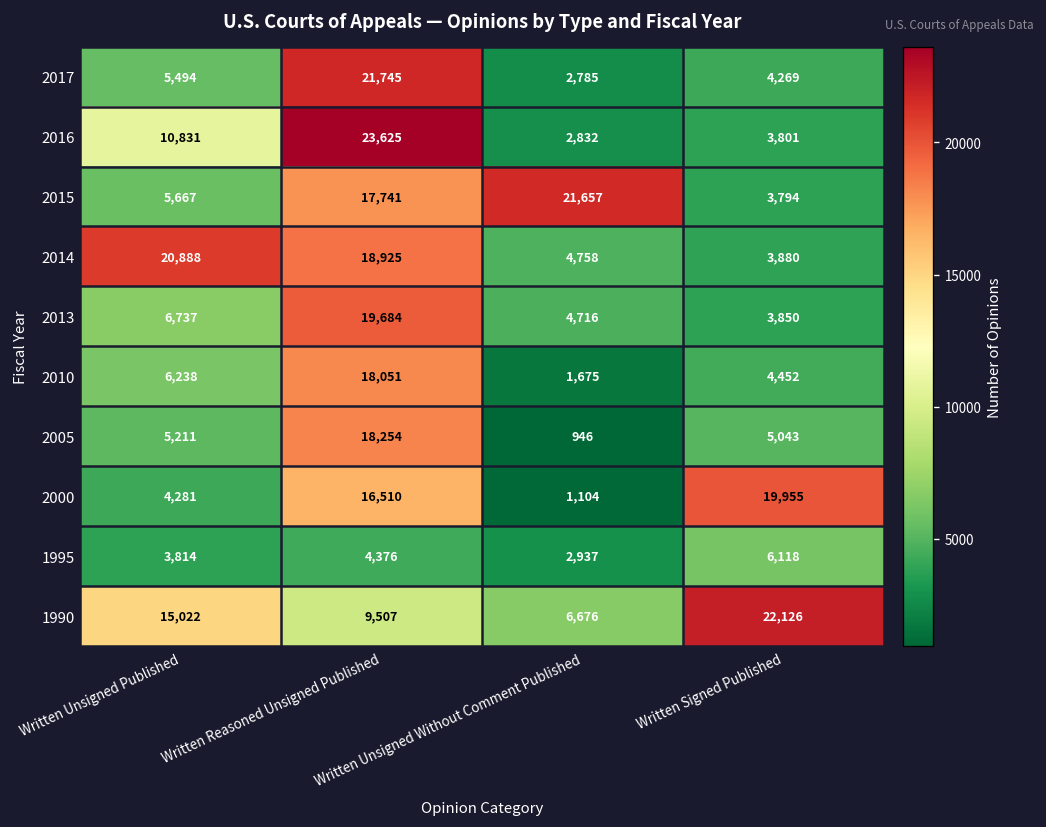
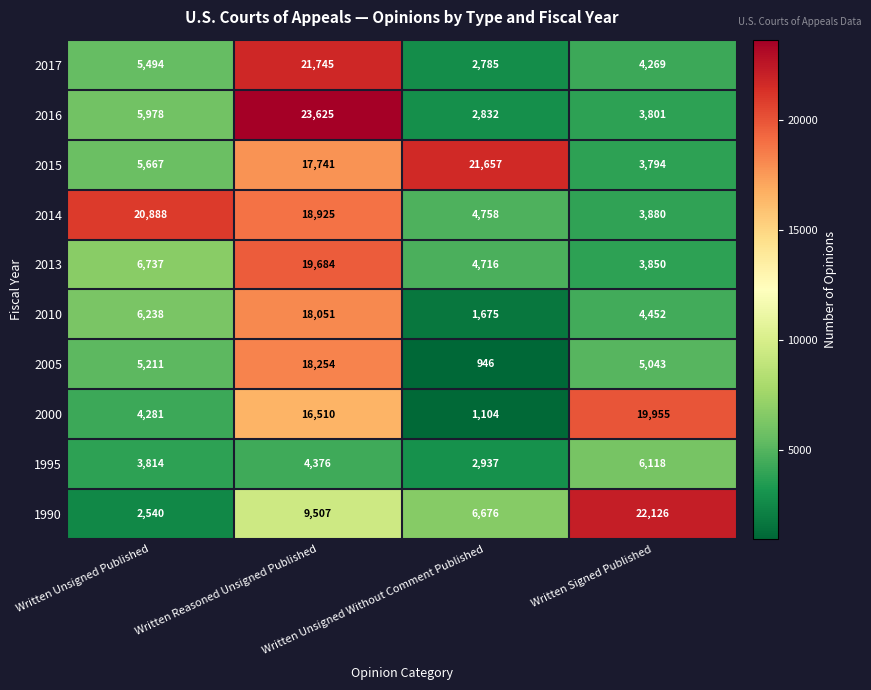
  {
    "2017": {
      "Written Unsigned Published": "5,494",
      "Written Reasoned Unsigned Published": "21,745",
      "Written Unsigned Without Comment Published": "2,785",
      "Written Signed Published": "4,269"
    },
    "2016": {
-     "Written Unsigned Published": "10,831",
+     "Written Unsigned Published": "5,978",
      "Written Reasoned Unsigned Published": "23,625",
      "Written Unsigned Without Comment Published": "2,832",
      "Written Signed Published": "3,801"
    },
    "2015": {
      "Written Unsigned Published": "5,667",
      "Written Reasoned Unsigned Published": "17,741",
      "Written Unsigned Without Comment Published": "21,657",
      "Written Signed Published": "3,794"
    },
    "2014": {
      "Written Unsigned Published": "20,888",
      "Written Reasoned Unsigned Published": "18,925",
      "Written Unsigned Without Comment Published": "4,758",
      "Written Signed Published": "3,880"
    },
    "2013": {
      "Written Unsigned Published": "6,737",
      "Written Reasoned Unsigned Published": "19,684",
      "Written Unsigned Without Comment Published": "4,716",
      "Written Signed Published": "3,850"
    },
    "2010": {
      "Written Unsigned Published": "6,238",
      "Written Reasoned Unsigned Published": "18,051",
      "Written Unsigned Without Comment Published": "1,675",
      "Written Signed Published": "4,452"
    },
    "2005": {
      "Written Unsigned Published": "5,211",
      "Written Reasoned Unsigned Published": "18,254",
      "Written Unsigned Without Comment Published": "946",
      "Written Signed Published": "5,043"
    },
    "2000": {
      "Written Unsigned Published": "4,281",
      "Written Reasoned Unsigned Published": "16,510",
      "Written Unsigned Without Comment Published": "1,104",
      "Written Signed Published": "19,955"
    },
    "1995": {
      "Written Unsigned Published": "3,814",
      "Written Reasoned Unsigned Published": "4,376",
      "Written Unsigned Without Comment Published": "2,937",
      "Written Signed Published": "6,118"
    },
    "1990": {
-     "Written Unsigned Published": "15,022",
+     "Written Unsigned Published": "2,540",
      "Written Reasoned Unsigned Published": "9,507",
      "Written Unsigned Without Comment Published": "6,676",
      "Written Signed Published": "22,126"
    }
  }
